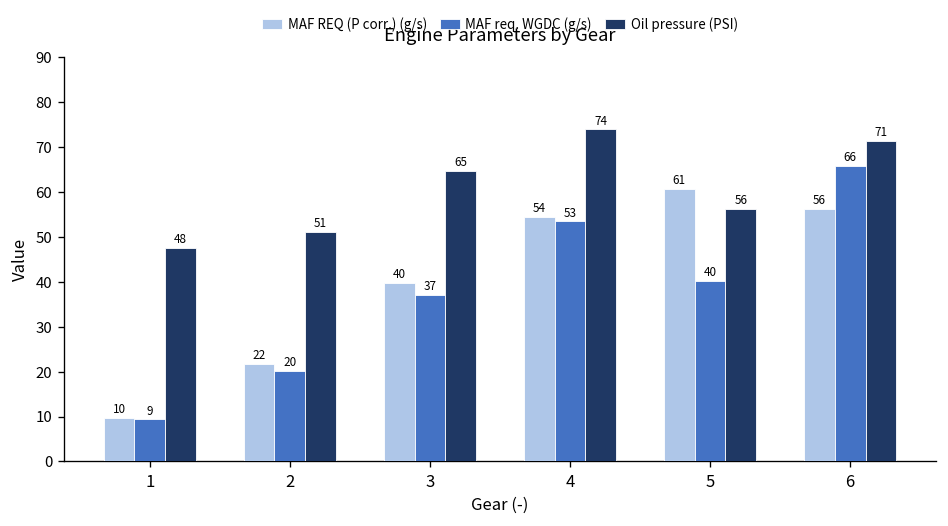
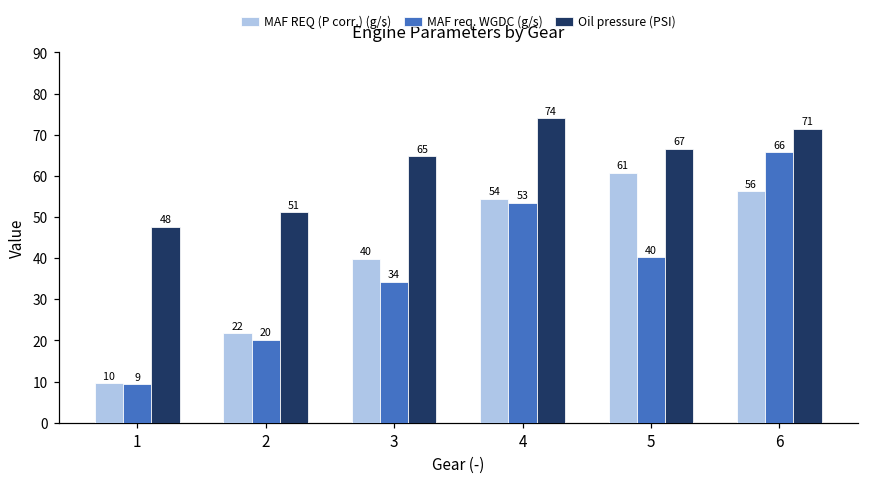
  {
    "MAF REQ (P corr.) (g/s)": {
      "1": 10,
      "2": 22,
      "3": 40,
      "4": 54,
      "5": 61,
      "6": 56
    },
    "MAF req. WGDC (g/s)": {
      "1": 9,
      "2": 20,
-     "3": 37,
+     "3": 34,
      "4": 53,
      "5": 40,
      "6": 66
    },
    "Oil pressure (PSI)": {
      "1": 48,
      "2": 51,
      "3": 65,
      "4": 74,
-     "5": 56,
+     "5": 67,
      "6": 71
    }
  }
